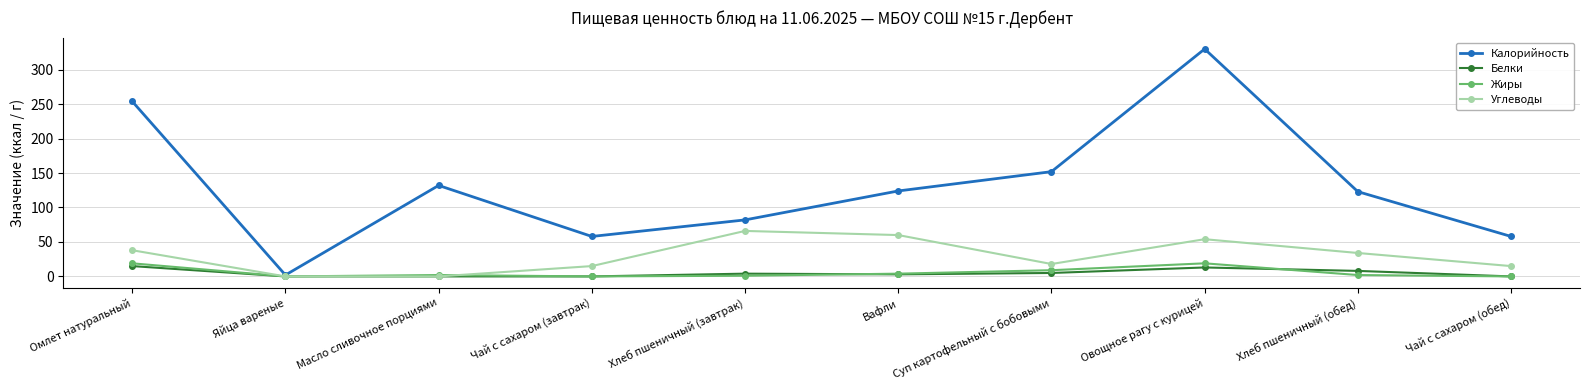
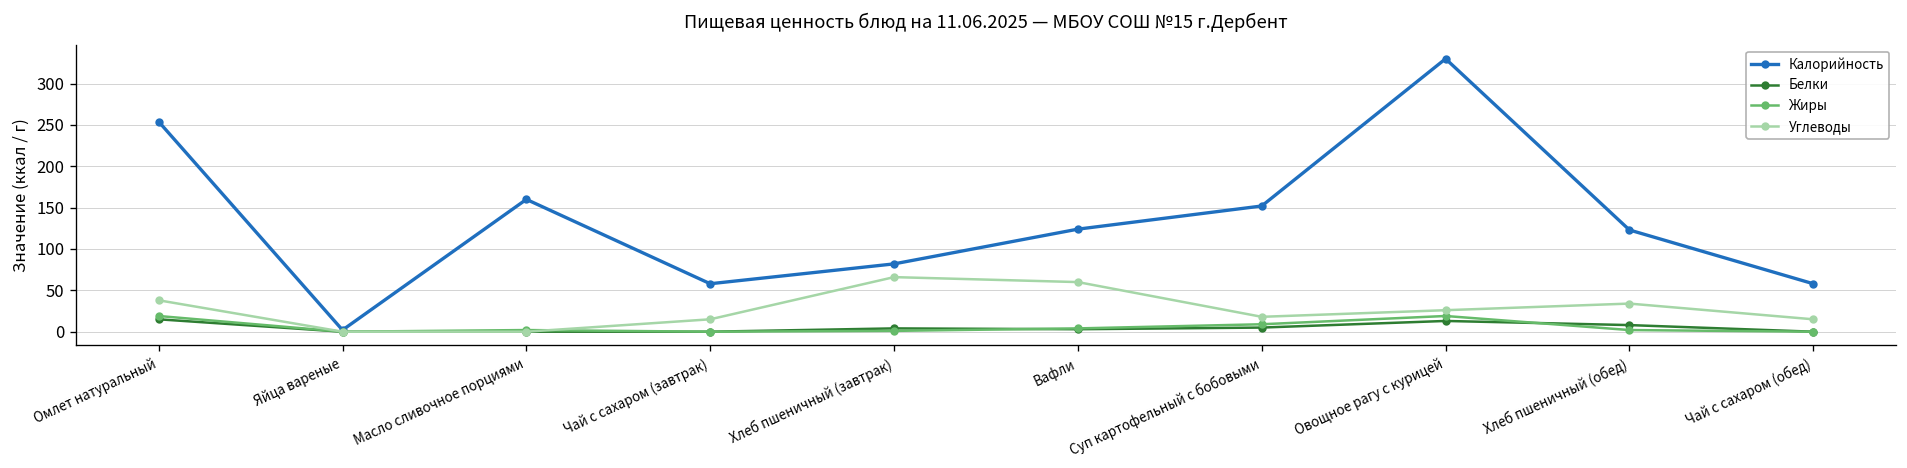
  {
    "Калорийность": {
      "Омлет натуральный": 250,
-     "Масло сливочное порциями": 130,
+     "Масло сливочное порциями": 160,
      "Чай с сахаром (завтрак)": 60,
      "Хлеб пшеничный (завтрак)": 80,
      "Вафли": 120,
      "Суп картофельный с бобовыми": 150,
      "Овощное рагу с курицей": 330,
      "Хлеб пшеничный (обед)": 120,
      "Чай с сахаром (обед)": 60
    },
    "Белки": {
      "Омлет натуральный": 20,
      "Суп картофельный с бобовыми": 10,
      "Овощное рагу с курицей": 10,
      "Хлеб пшеничный (обед)": 10
    },
    "Жиры": {
      "Омлет натуральный": 20,
      "Суп картофельный с бобовыми": 10,
      "Овощное рагу с курицей": 20,
      "Хлеб пшеничный (обед)": 0
    },
    "Углеводы": {
      "Омлет натуральный": 40,
      "Чай с сахаром (завтрак)": 20,
      "Хлеб пшеничный (завтрак)": 70,
      "Вафли": 60,
      "Суп картофельный с бобовыми": 20,
-     "Овощное рагу с курицей": 50,
+     "Овощное рагу с курицей": 30,
      "Хлеб пшеничный (обед)": 30,
      "Чай с сахаром (обед)": 20
    }
  }
